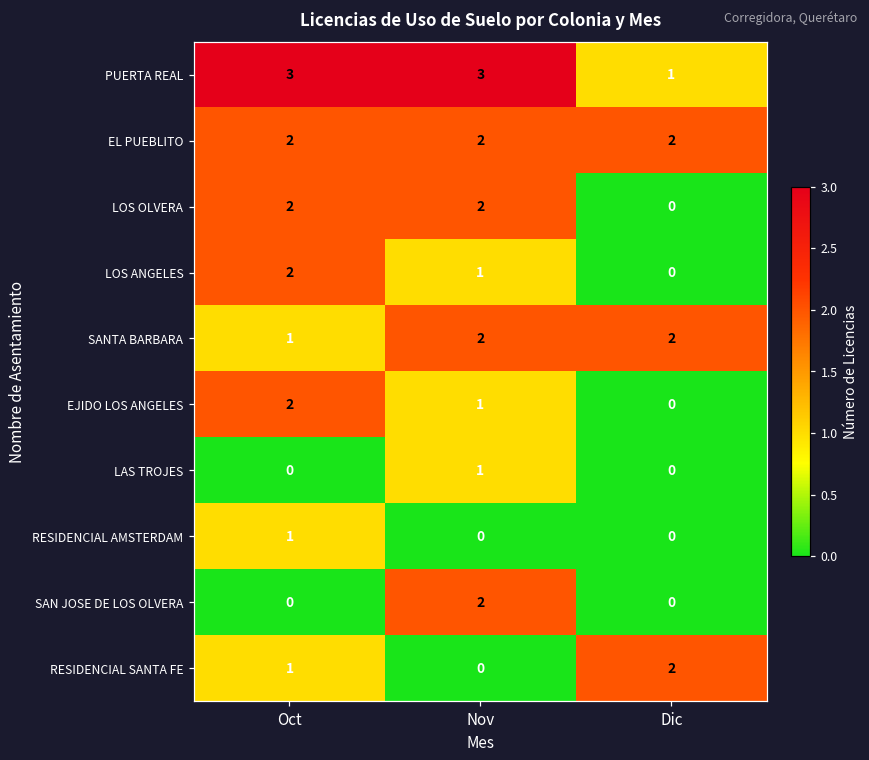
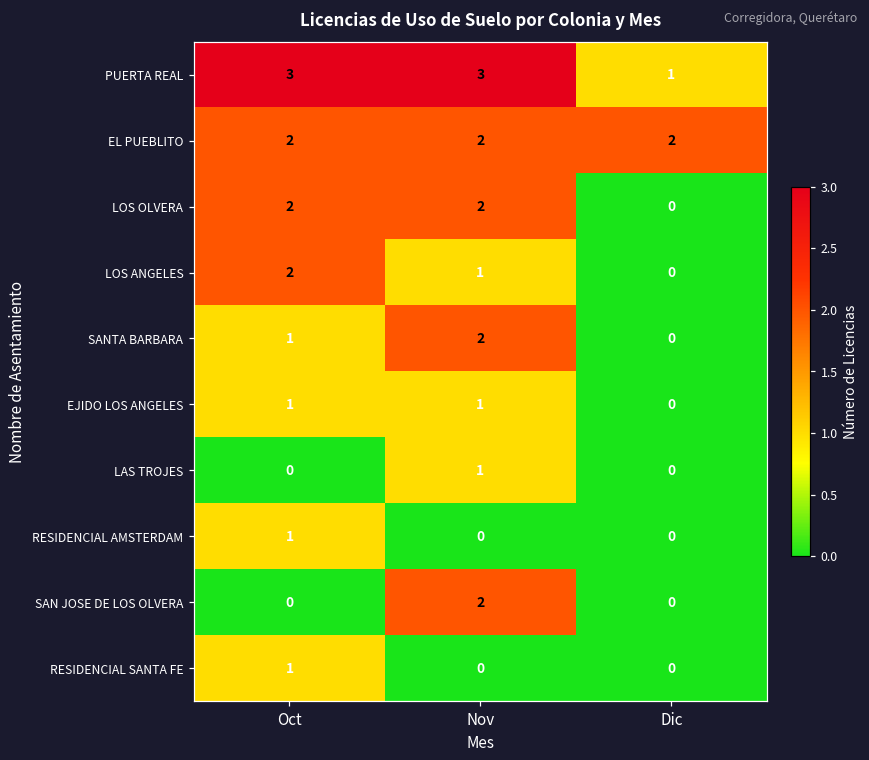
  {
    "PUERTA REAL": {
      "Oct": 3,
      "Nov": 3,
      "Dic": 1
    },
    "EL PUEBLITO": {
      "Oct": 2,
      "Nov": 2,
      "Dic": 2
    },
    "LOS OLVERA": {
      "Oct": 2,
      "Nov": 2,
      "Dic": 0
    },
    "LOS ANGELES": {
      "Oct": 2,
      "Nov": 1,
      "Dic": 0
    },
    "SANTA BARBARA": {
      "Oct": 1,
      "Nov": 2,
-     "Dic": 2
+     "Dic": 0
    },
    "EJIDO LOS ANGELES": {
-     "Oct": 2,
+     "Oct": 1,
      "Nov": 1,
      "Dic": 0
    },
    "LAS TROJES": {
      "Oct": 0,
      "Nov": 1,
      "Dic": 0
    },
    "RESIDENCIAL AMSTERDAM": {
      "Oct": 1,
      "Nov": 0,
      "Dic": 0
    },
    "SAN JOSE DE LOS OLVERA": {
      "Oct": 0,
      "Nov": 2,
      "Dic": 0
    },
    "RESIDENCIAL SANTA FE": {
      "Oct": 1,
      "Nov": 0,
-     "Dic": 2
+     "Dic": 0
    }
  }
